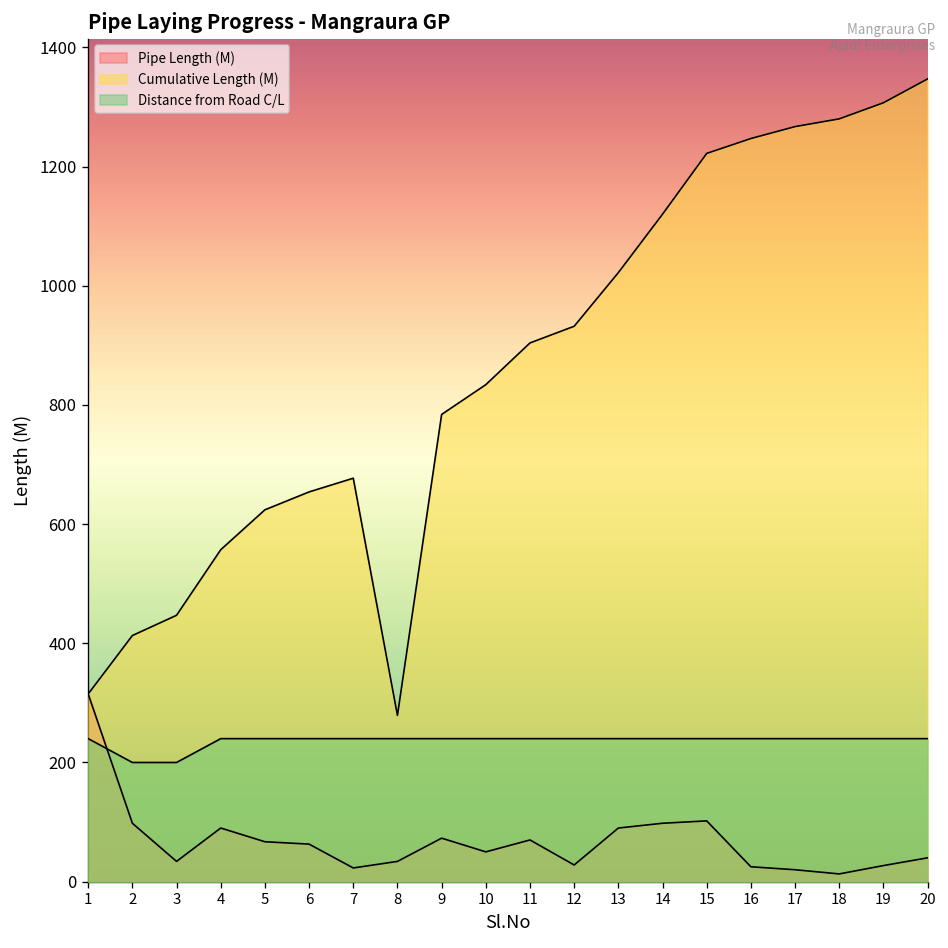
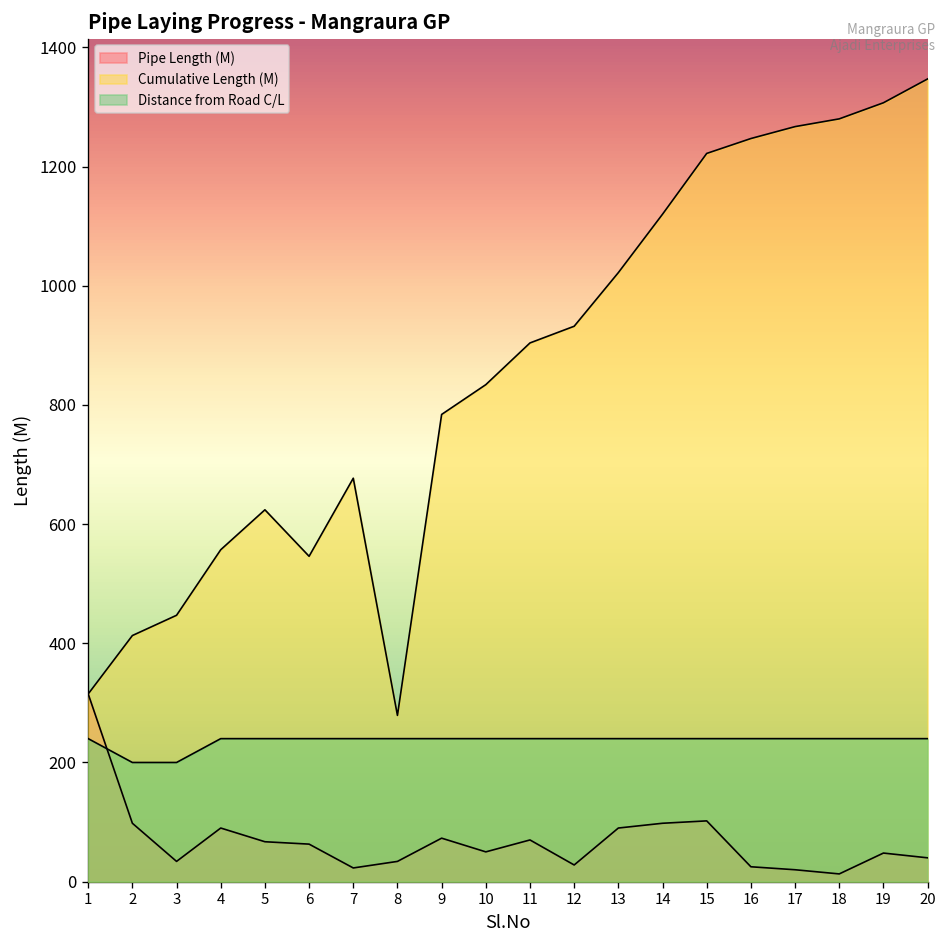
  {
    "Pipe Length (M)": {
      "2": 100,
      "3": 30,
      "4": 90,
      "5": 70,
      "6": 60,
      "7": 20,
      "8": 30,
      "9": 70,
      "10": 50,
      "11": 70,
      "12": 30,
      "13": 90,
      "14": 100,
      "15": 100,
      "16": 30,
      "17": 20,
      "18": 10,
-     "19": 30,
+     "19": 50,
      "20": 40
    },
    "Cumulative Length (M)": {
      "2": 410,
      "3": 450,
      "4": 560,
      "5": 620,
-     "6": 650,
+     "6": 550,
      "7": 680,
      "8": 280,
      "9": 780,
      "10": 830,
      "11": 900,
      "12": 930,
      "13": 1020,
      "14": 1120,
      "15": 1220,
      "16": 1250,
      "17": 1270,
      "18": 1280,
      "19": 1310,
      "20": 1350
    },
    "Distance from Road C/L": {
      "1": 240,
      "2": 200,
      "3": 200,
      "4": 240,
      "5": 240,
      "6": 240,
      "7": 240,
      "8": 240,
      "9": 240,
      "10": 240,
      "11": 240,
      "12": 240,
      "13": 240,
      "14": 240,
      "15": 240,
      "16": 240,
      "17": 240,
      "18": 240,
      "19": 240,
      "20": 240
    }
  }
